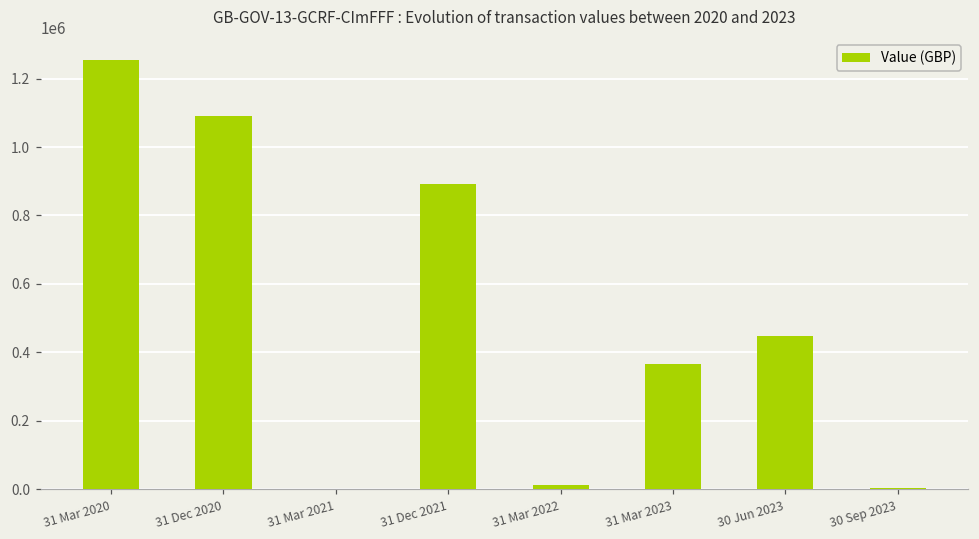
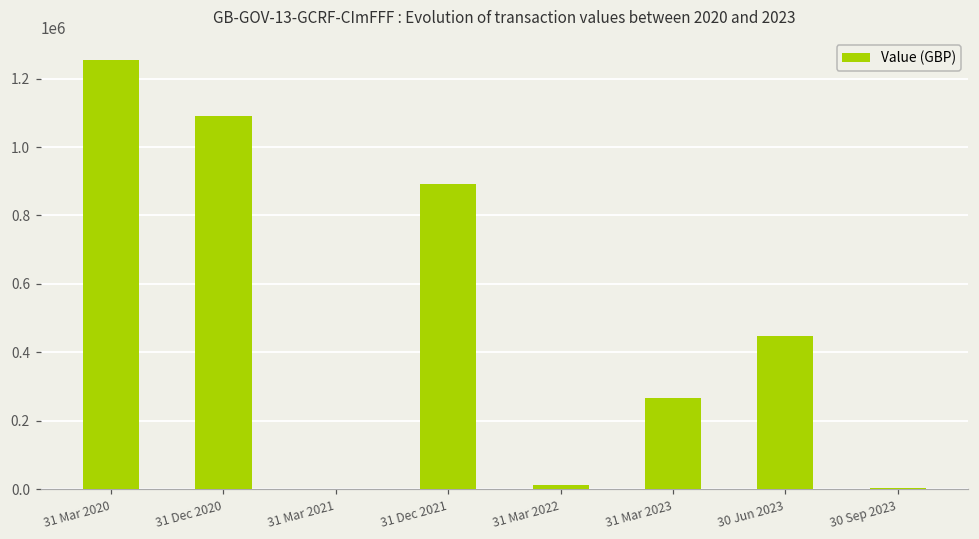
  {
    "31 Mar 2020": 1260000,
    "31 Dec 2020": 1090000,
    "31 Dec 2021": 890000,
    "31 Mar 2022": 10000,
-   "31 Mar 2023": 370000,
+   "31 Mar 2023": 270000,
    "30 Jun 2023": 450000
  }
